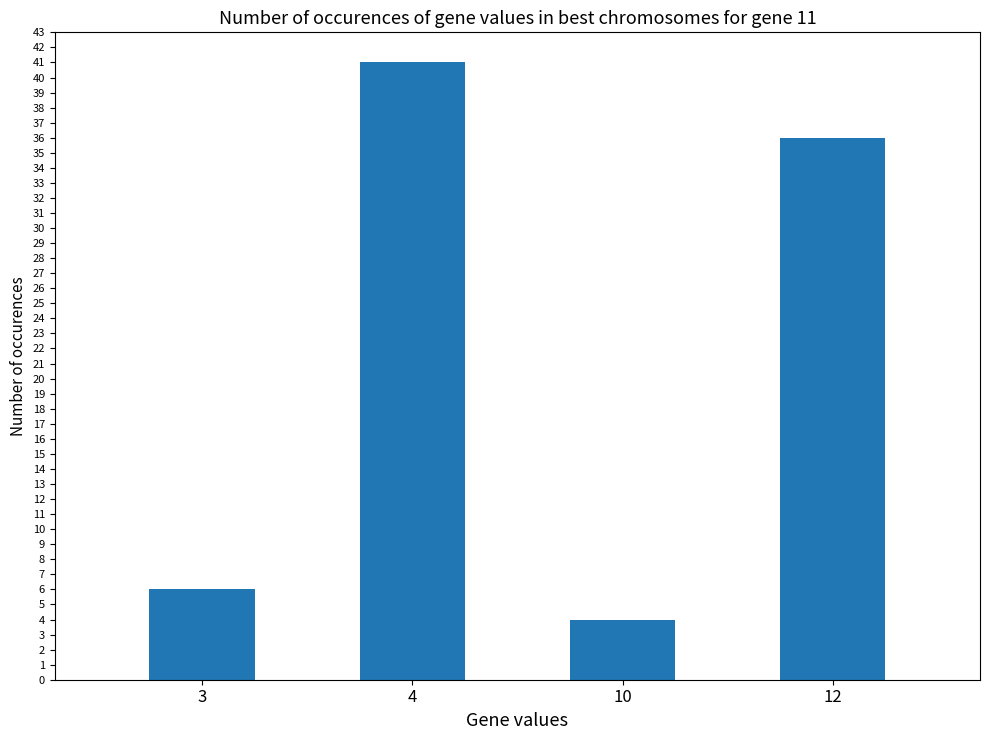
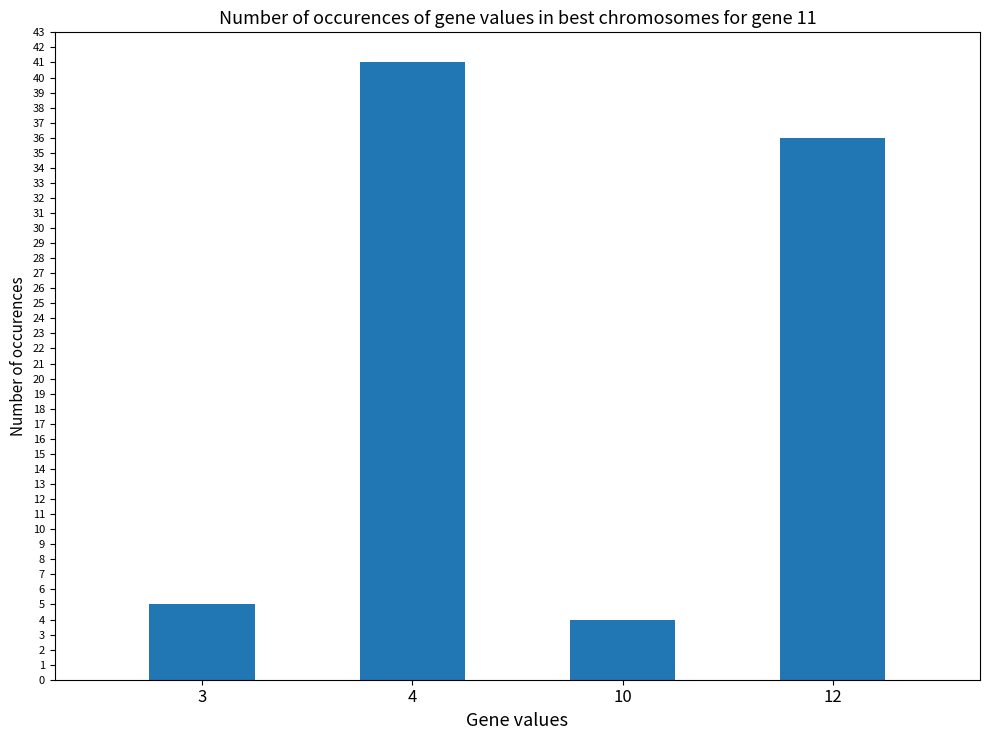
  {
-   "3": 6,
+   "3": 5,
    "4": 41,
    "10": 4,
    "12": 36
  }
